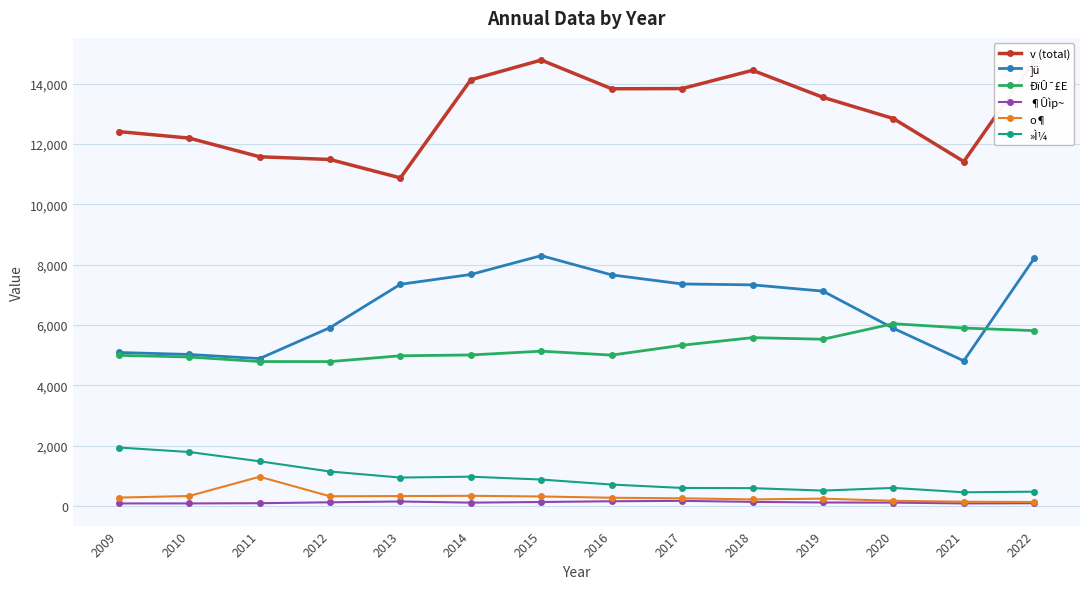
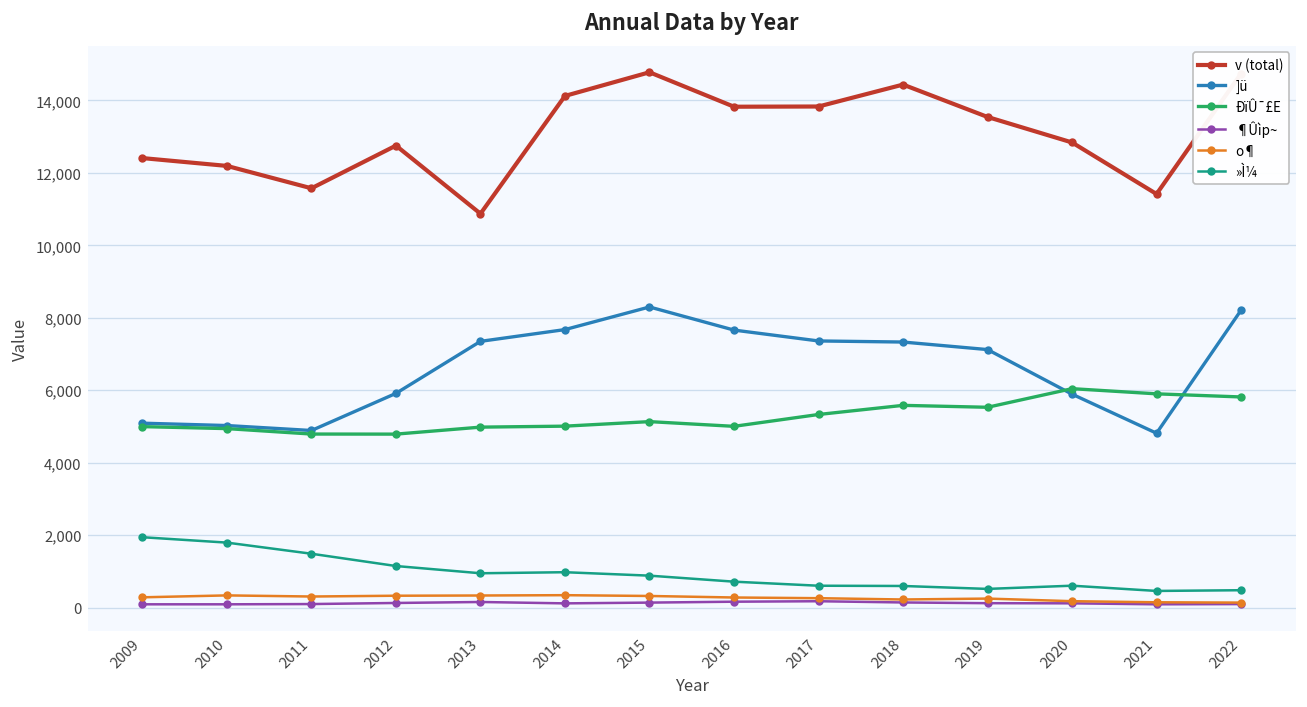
  {
    "v (total)": {
      "2009": "12,400",
      "2010": "12,200",
      "2011": "11,600",
-     "2012": "11,500",
+     "2012": "12,800",
      "2013": "10,900",
      "2014": "14,100",
      "2015": "14,800",
      "2016": "13,800",
      "2017": "13,800",
      "2018": "14,400",
      "2019": "13,500",
      "2020": "12,800",
      "2021": "11,400"
    },
    "]ü": {
      "2009": "5,100",
      "2010": "5,000",
      "2011": "4,900",
      "2012": "5,900",
      "2013": "7,400",
      "2014": "7,700",
      "2015": "8,300",
      "2016": "7,700",
      "2017": "7,400",
      "2018": "7,300",
      "2019": "7,100",
      "2020": "5,900",
      "2021": "4,800",
      "2022": "8,200"
    },
    "¶Ûìp~": {
      "2009": "100",
      "2010": "100",
      "2011": "100",
      "2012": "100",
      "2013": "200",
      "2014": "100",
      "2015": "100",
      "2016": "200",
      "2017": "200",
      "2019": "100"
    },
    "o¶": {
      "2009": "300",
      "2010": "300",
-     "2011": "1,000",
+     "2011": "300",
      "2012": "300",
      "2013": "300",
      "2014": "300",
      "2015": "300",
      "2016": "300",
      "2017": "300",
      "2019": "300"
    }
  }
